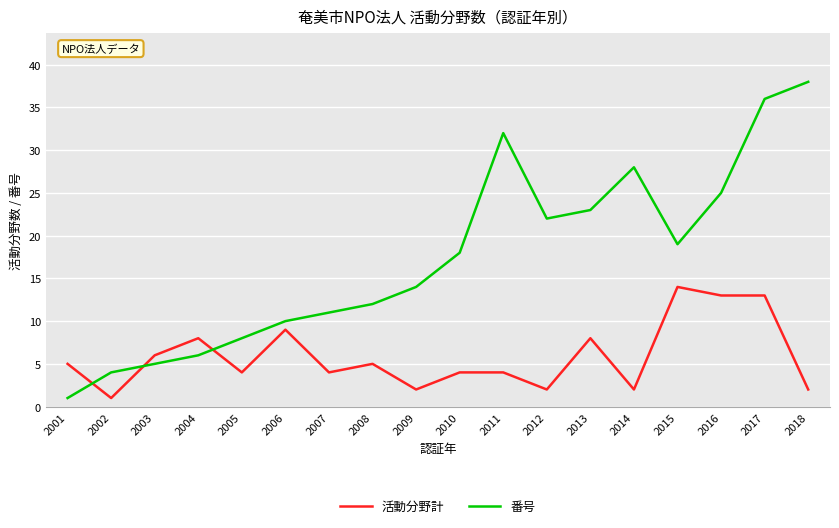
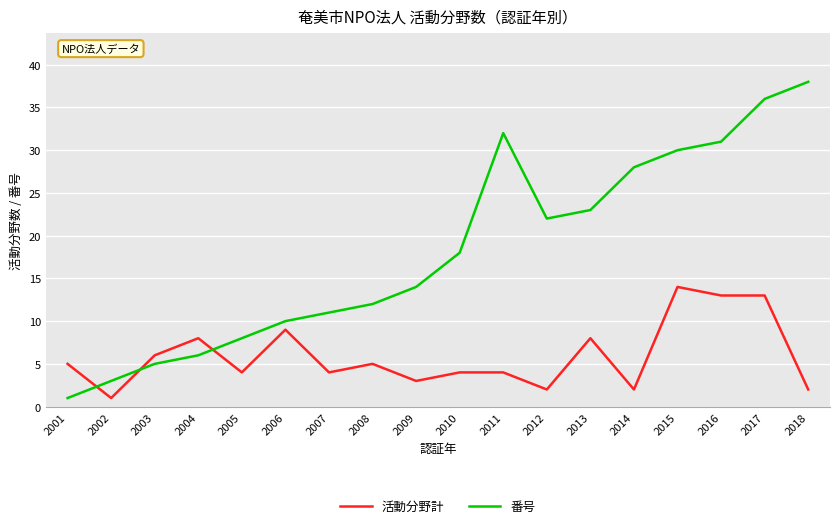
  {
    "活動分野計": {
      "2001": 5,
      "2002": 1,
      "2003": 6,
      "2004": 8,
      "2005": 4,
      "2006": 9,
      "2007": 4,
      "2008": 5,
-     "2009": 2,
+     "2009": 3,
      "2010": 4,
      "2011": 4,
      "2012": 2,
      "2013": 8,
      "2014": 2,
      "2015": 14,
      "2016": 13,
      "2017": 13,
      "2018": 2
    },
    "番号": {
      "2001": 1,
-     "2002": 4,
+     "2002": 3,
      "2003": 5,
      "2004": 6,
      "2005": 8,
      "2006": 10,
      "2007": 11,
      "2008": 12,
      "2009": 14,
      "2010": 18,
      "2011": 32,
      "2012": 22,
      "2013": 23,
      "2014": 28,
-     "2015": 19,
-     "2016": 25,
+     "2015": 30,
+     "2016": 31,
      "2017": 36,
      "2018": 38
    }
  }
